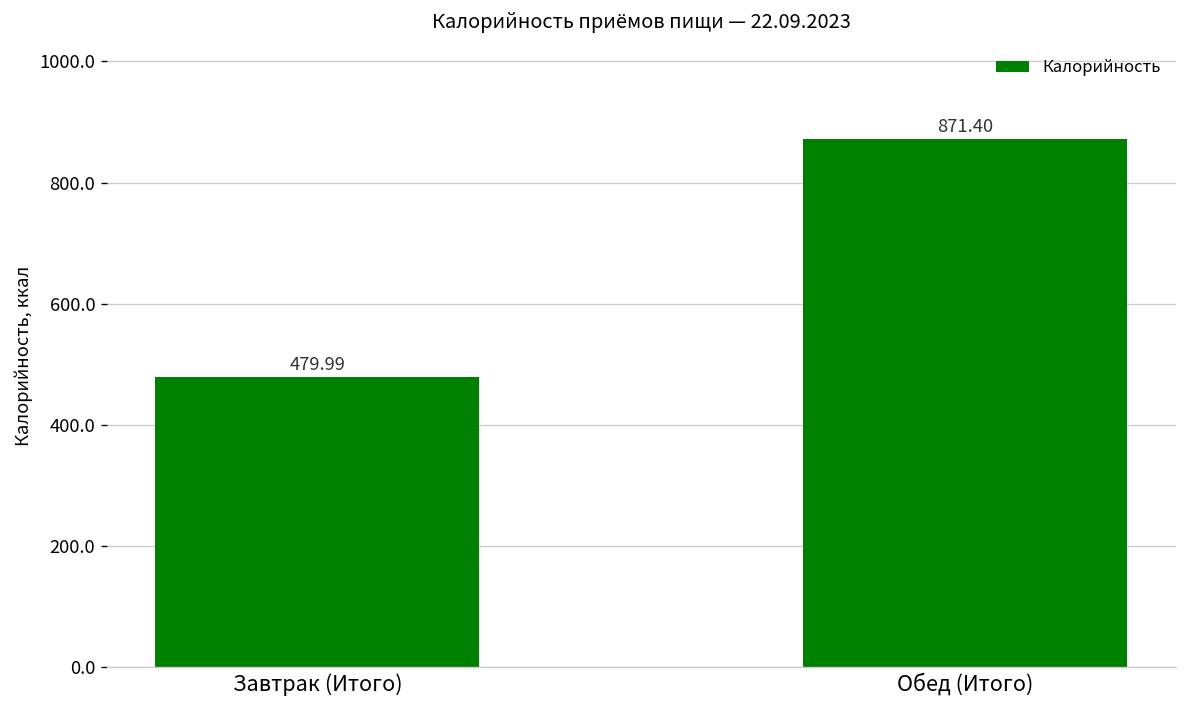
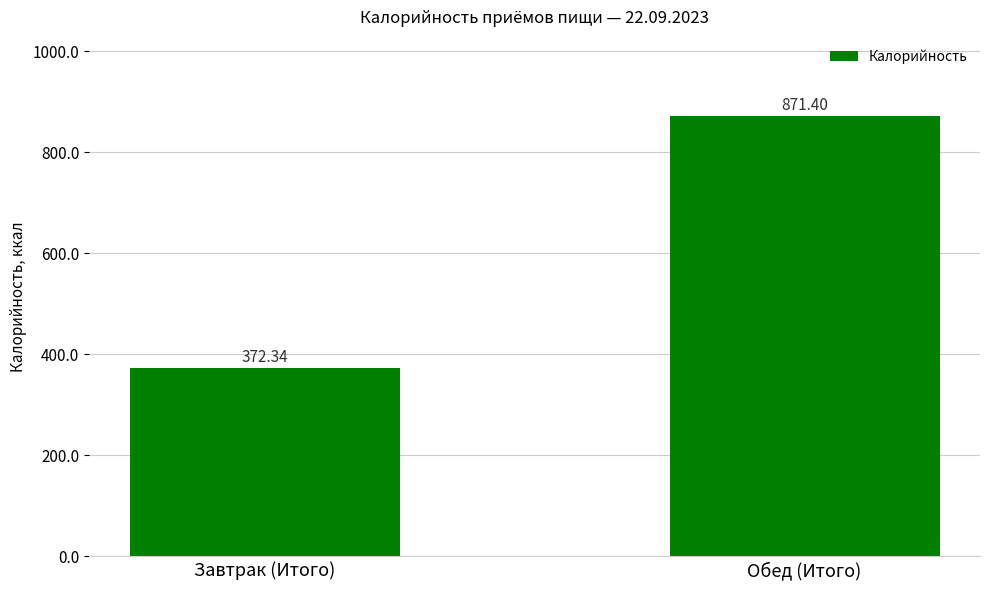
  {
-   "Завтрак (Итого)": 479.99,
+   "Завтрак (Итого)": 372.34,
    "Обед (Итого)": 871.40
  }
